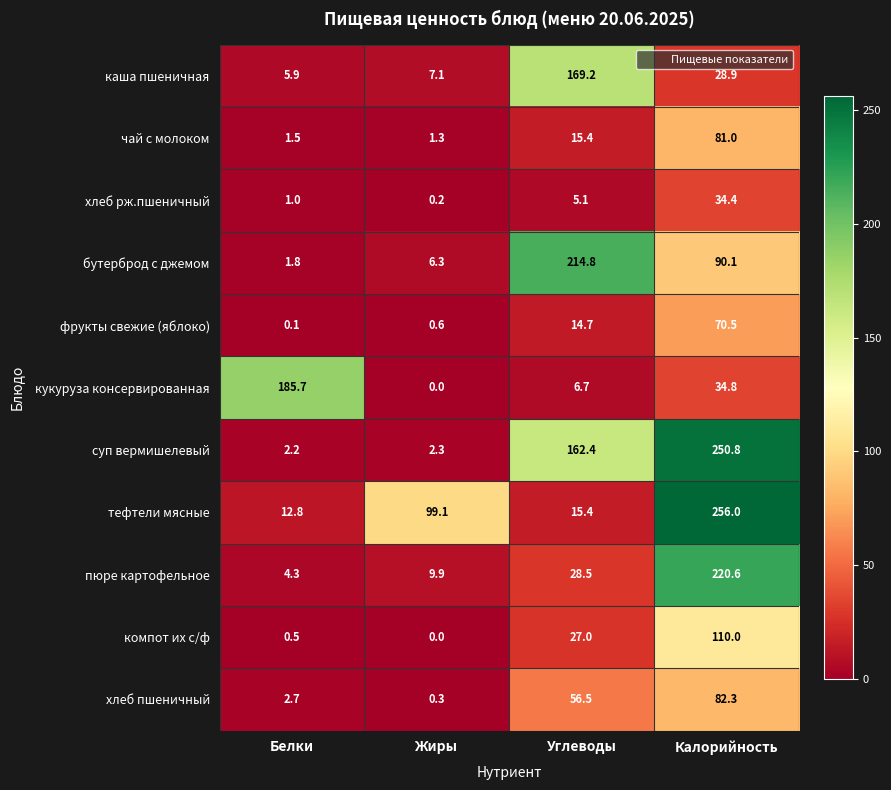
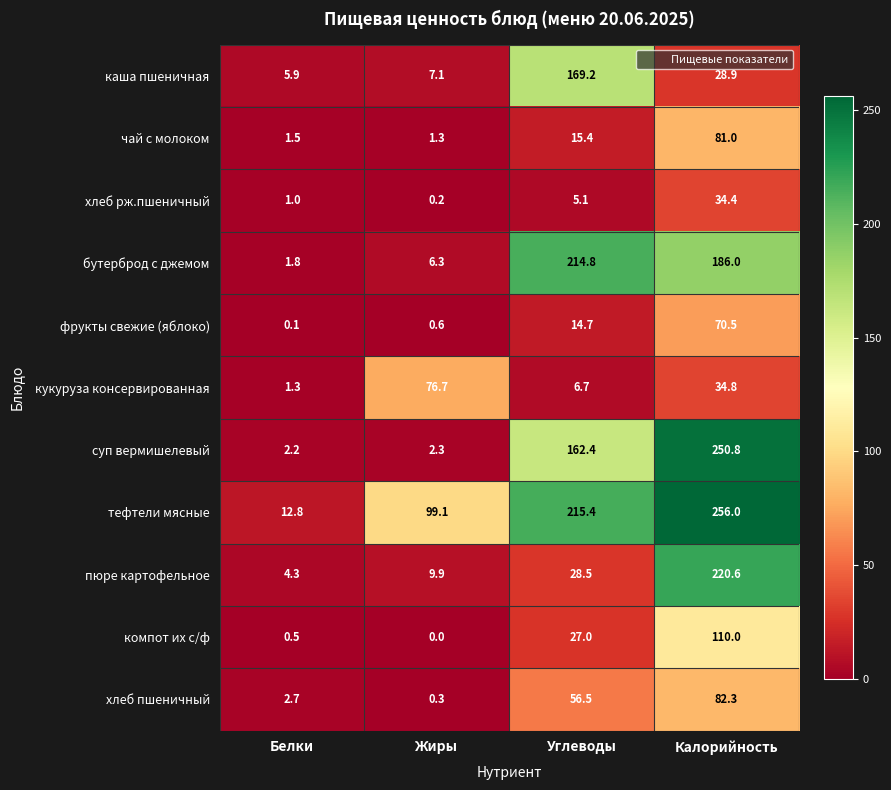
  {
    "каша пшеничная": {
      "Белки": 5.9,
      "Жиры": 7.1,
      "Углеводы": 169.2,
      "Калорийность": 28.9
    },
    "чай с молоком": {
      "Белки": 1.5,
      "Жиры": 1.3,
      "Углеводы": 15.4,
      "Калорийность": 81.0
    },
    "хлеб рж.пшеничный": {
      "Белки": 1.0,
      "Жиры": 0.2,
      "Углеводы": 5.1,
      "Калорийность": 34.4
    },
    "бутерброд с джемом": {
      "Белки": 1.8,
      "Жиры": 6.3,
      "Углеводы": 214.8,
-     "Калорийность": 90.1
+     "Калорийность": 186.0
    },
    "фрукты свежие (яблоко)": {
      "Белки": 0.1,
      "Жиры": 0.6,
      "Углеводы": 14.7,
      "Калорийность": 70.5
    },
    "кукуруза консервированная": {
-     "Белки": 185.7,
-     "Жиры": 0.0,
+     "Белки": 1.3,
+     "Жиры": 76.7,
      "Углеводы": 6.7,
      "Калорийность": 34.8
    },
    "суп вермишелевый": {
      "Белки": 2.2,
      "Жиры": 2.3,
      "Углеводы": 162.4,
      "Калорийность": 250.8
    },
    "тефтели мясные": {
      "Белки": 12.8,
      "Жиры": 99.1,
-     "Углеводы": 15.4,
+     "Углеводы": 215.4,
      "Калорийность": 256.0
    },
    "пюре картофельное": {
      "Белки": 4.3,
      "Жиры": 9.9,
      "Углеводы": 28.5,
      "Калорийность": 220.6
    },
    "компот их с/ф": {
      "Белки": 0.5,
      "Жиры": 0.0,
      "Углеводы": 27.0,
      "Калорийность": 110.0
    },
    "хлеб пшеничный": {
      "Белки": 2.7,
      "Жиры": 0.3,
      "Углеводы": 56.5,
      "Калорийность": 82.3
    }
  }
